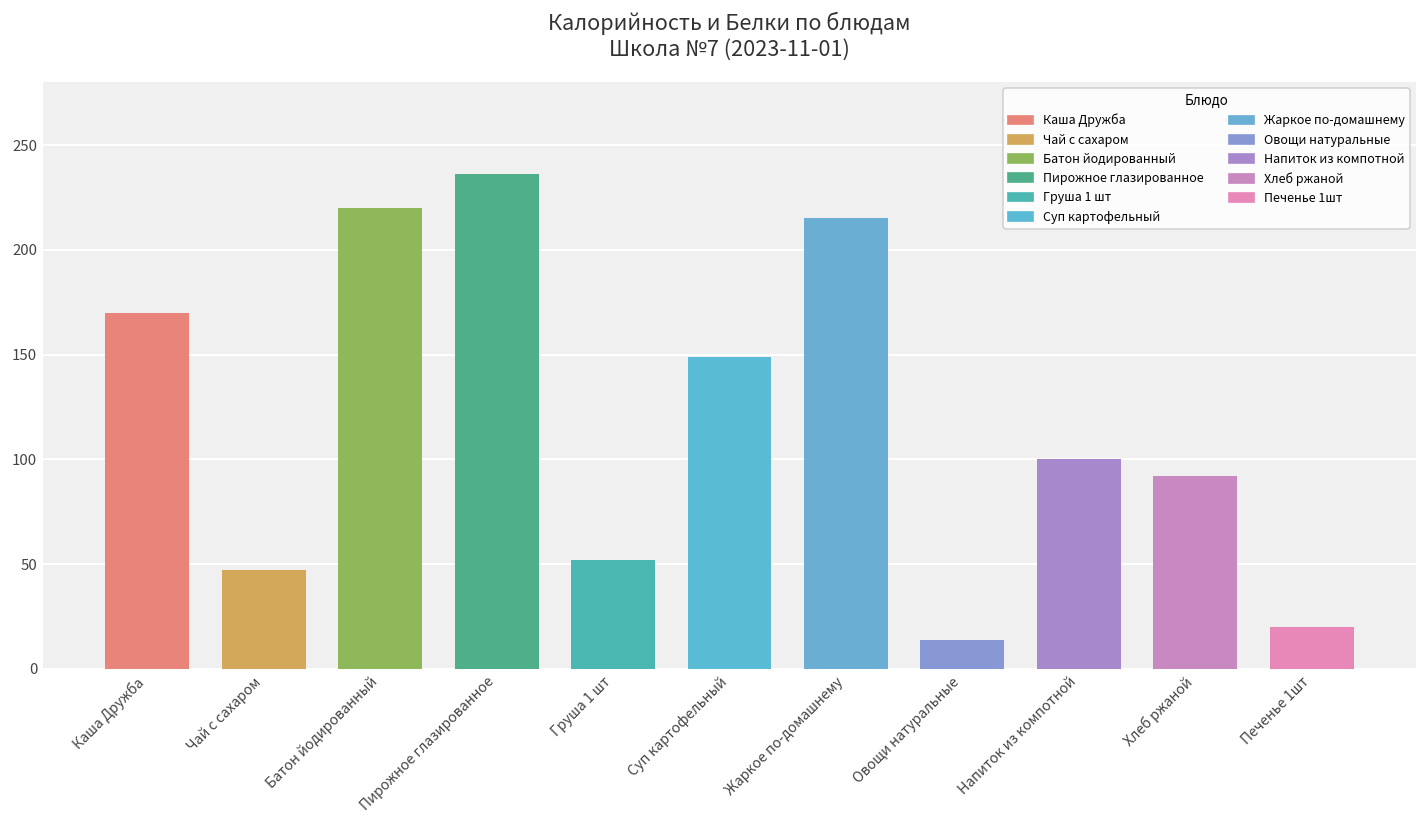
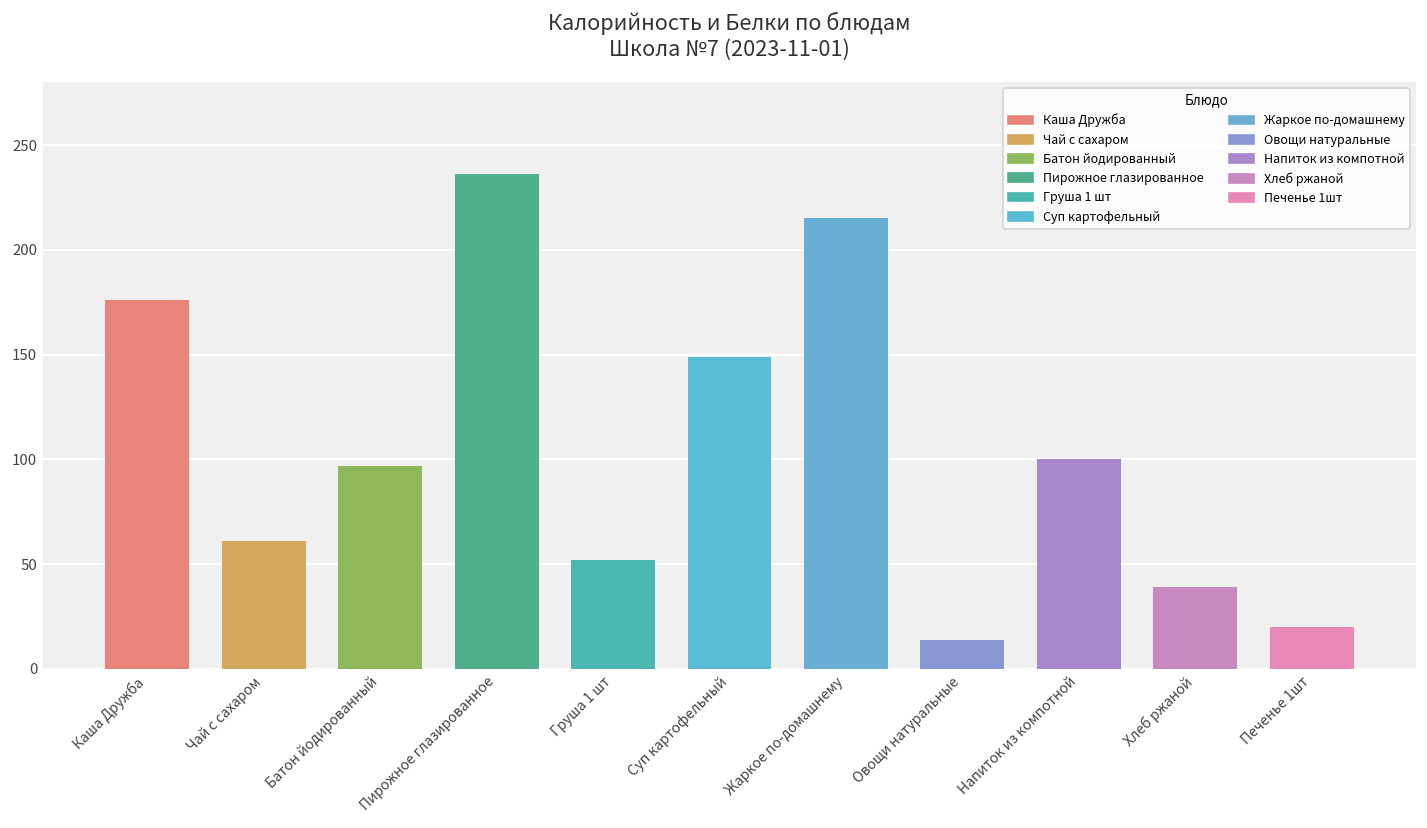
  {
-   "Каша Дружба": 170,
-   "Чай с сахаром": 47,
-   "Батон йодированный": 220,
+   "Каша Дружба": 176,
+   "Чай с сахаром": 61,
+   "Батон йодированный": 97,
    "Пирожное глазированное": 236,
    "Груша 1 шт": 52,
    "Суп картофельный": 149,
    "Жаркое по-домашнему": 215,
    "Овощи натуральные": 14,
    "Напиток из компотной": 100,
-   "Хлеб ржаной": 92,
+   "Хлеб ржаной": 39,
    "Печенье 1шт": 20
  }
